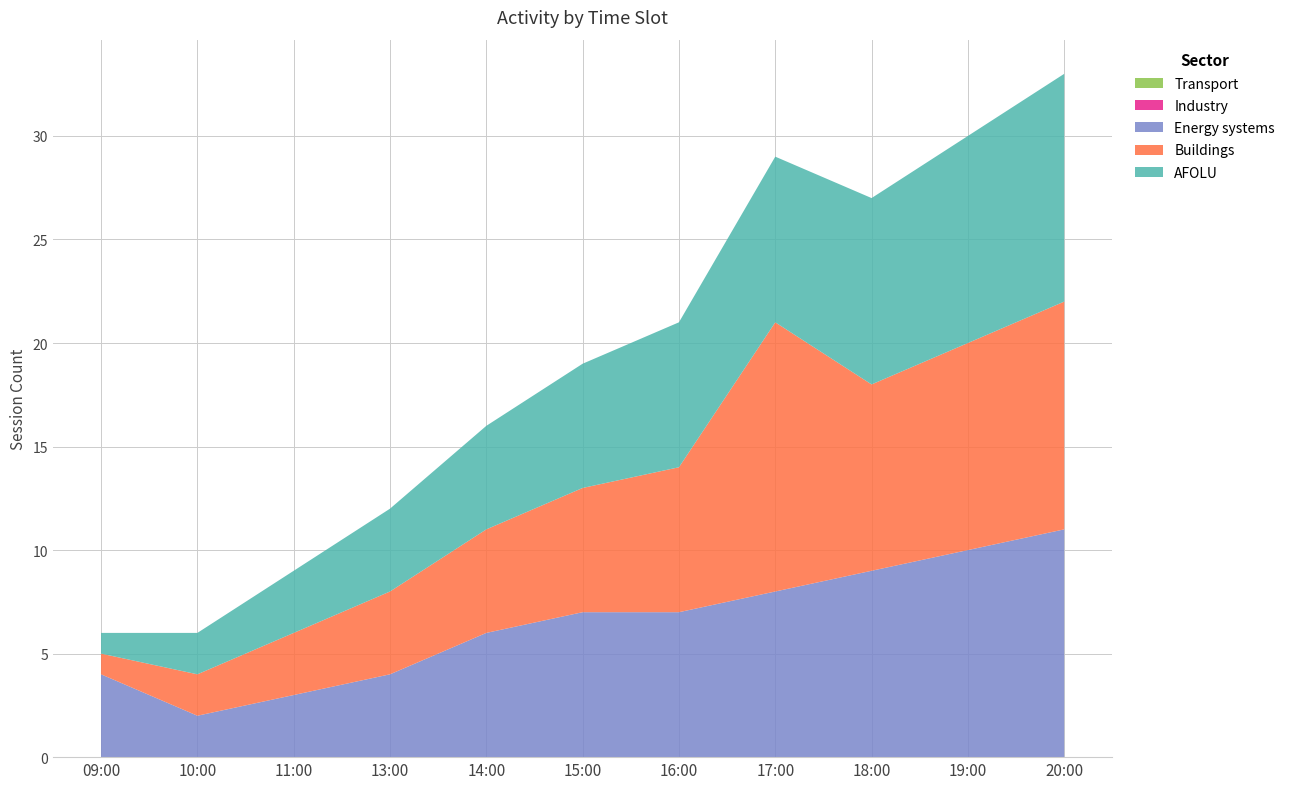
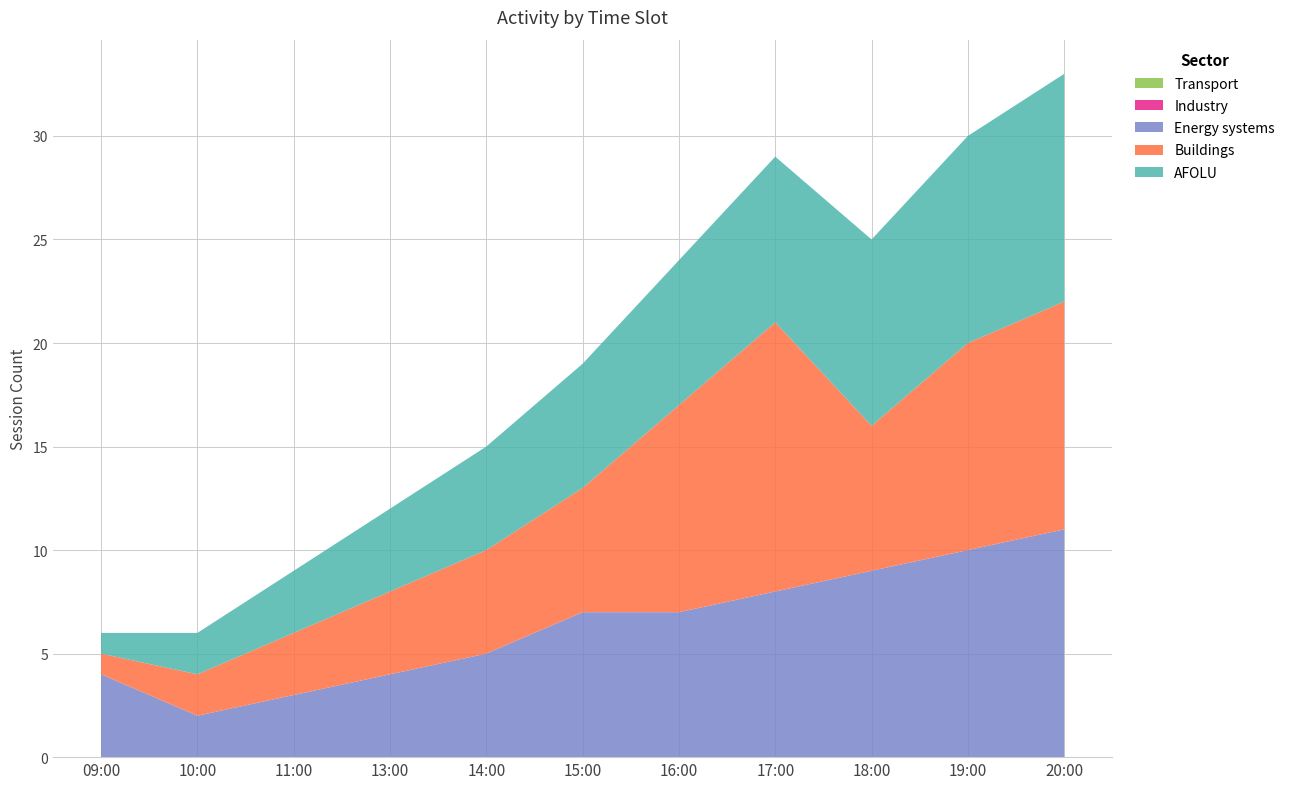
  {
    "Industry": {
      "09:00": 0,
      "10:00": 0,
      "11:00": 0,
      "13:00": 0,
      "14:00": 0,
      "15:00": 0,
      "16:00": 0,
      "17:00": 0,
      "18:00": 0,
      "19:00": 0,
      "20:00": 0
    },
    "Energy systems": {
      "09:00": 4,
      "10:00": 2,
      "11:00": 3,
      "13:00": 4,
-     "14:00": 6,
+     "14:00": 5,
      "15:00": 7,
      "16:00": 7,
      "17:00": 8,
      "18:00": 9,
      "19:00": 10,
      "20:00": 11
    },
    "Buildings": {
      "09:00": 1,
      "10:00": 2,
      "11:00": 3,
      "13:00": 4,
      "14:00": 5,
      "15:00": 6,
-     "16:00": 7,
+     "16:00": 10,
      "17:00": 13,
-     "18:00": 9,
+     "18:00": 7,
      "19:00": 10,
      "20:00": 11
    },
    "AFOLU": {
      "09:00": 1,
      "10:00": 2,
      "11:00": 3,
      "13:00": 4,
      "14:00": 5,
      "15:00": 6,
      "16:00": 7,
      "17:00": 8,
      "18:00": 9,
      "19:00": 10,
      "20:00": 11
    }
  }
